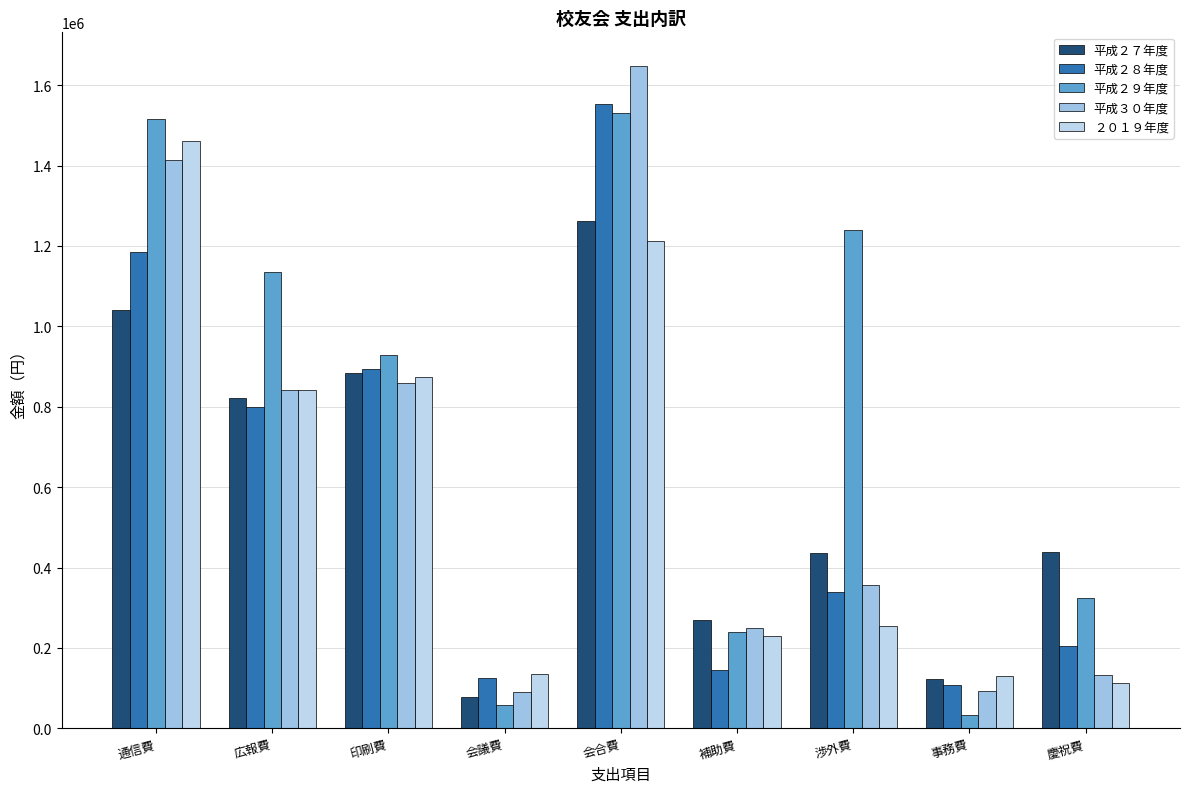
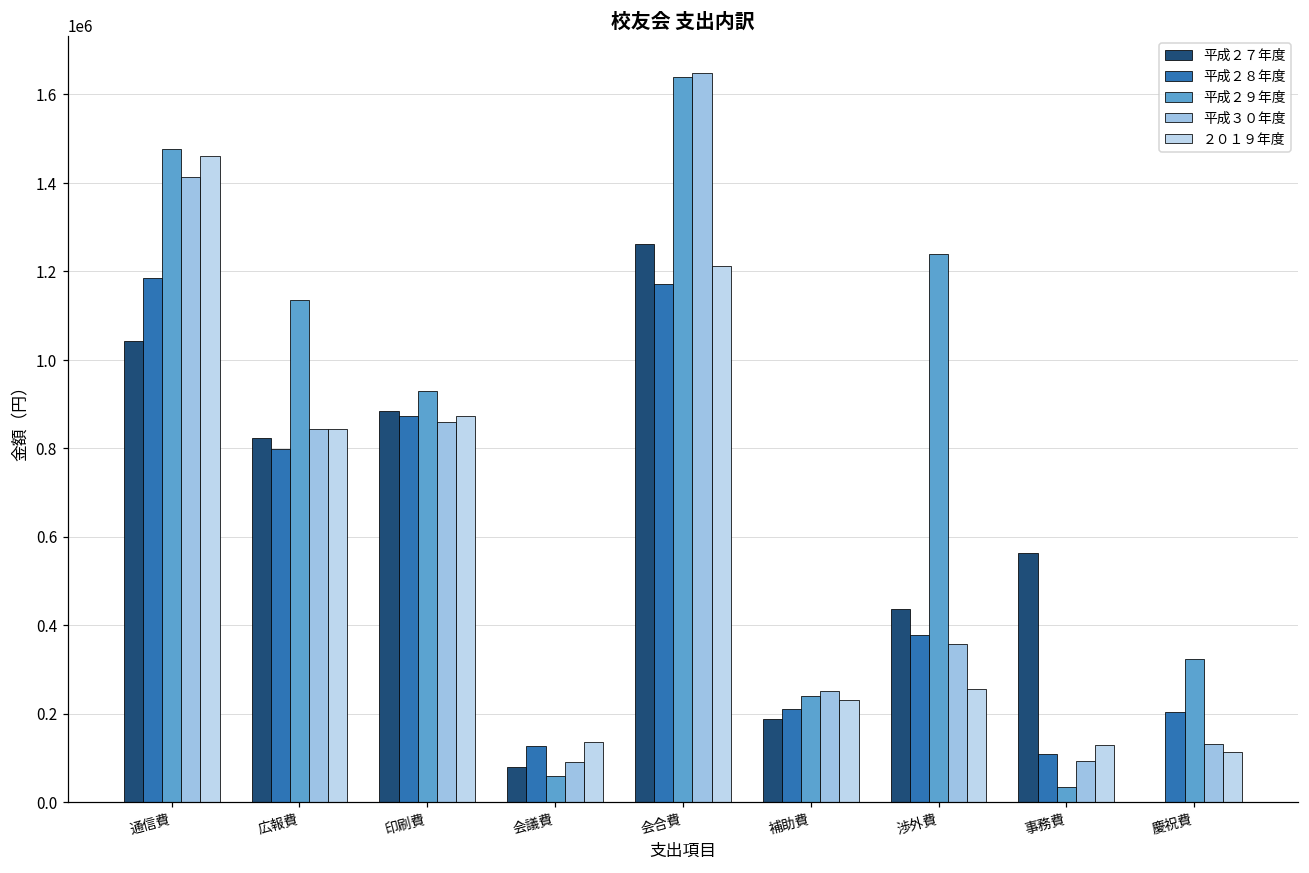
  {
    "平成２７年度": {
      "通信費": 1040000,
      "広報費": 820000,
      "印刷費": 880000,
      "会議費": 80000,
      "会合費": 1260000,
-     "補助費": 270000,
+     "補助費": 190000,
      "渉外費": 440000,
-     "事務費": 120000,
-     "慶祝費": 440000
+     "事務費": 560000,
+     "慶祝費": 0
    },
    "平成２８年度": {
      "通信費": 1180000,
      "広報費": 800000,
-     "印刷費": 890000,
+     "印刷費": 870000,
      "会議費": 130000,
-     "会合費": 1550000,
-     "補助費": 140000,
-     "渉外費": 340000,
+     "会合費": 1170000,
+     "補助費": 210000,
+     "渉外費": 380000,
      "事務費": 110000,
      "慶祝費": 200000
    },
    "平成２９年度": {
-     "通信費": 1520000,
+     "通信費": 1480000,
      "広報費": 1130000,
      "印刷費": 930000,
      "会議費": 60000,
-     "会合費": 1530000,
+     "会合費": 1640000,
      "補助費": 240000,
      "渉外費": 1240000,
      "事務費": 30000,
      "慶祝費": 320000
    }
  }
